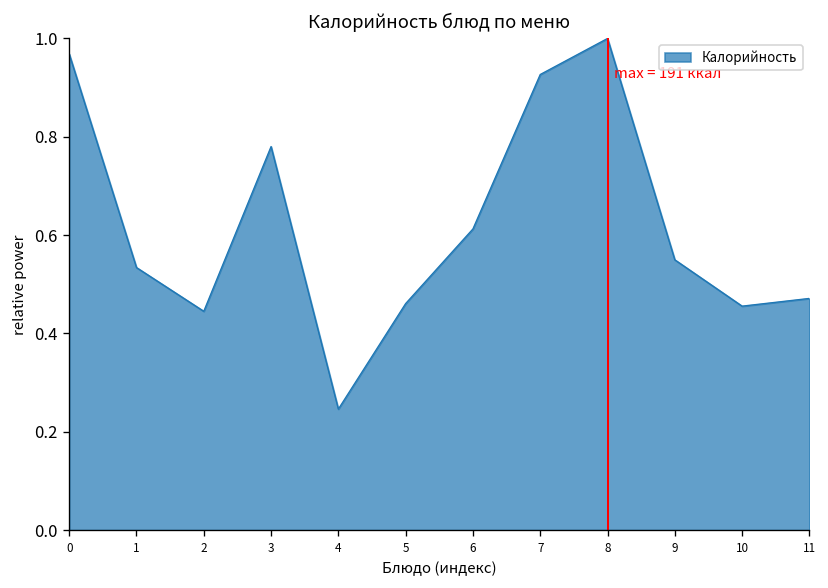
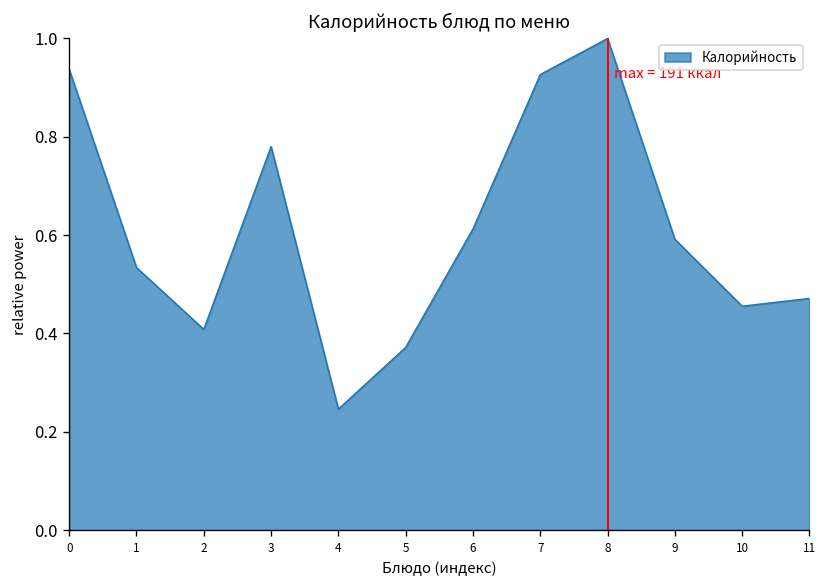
  {
-   "0": 0.97,
+   "0": 0.94,
    "1": 0.53,
-   "2": 0.45,
+   "2": 0.41,
    "3": 0.78,
    "4": 0.25,
-   "5": 0.46,
+   "5": 0.37,
    "6": 0.61,
    "7": 0.93,
-   "9": 0.55,
+   "9": 0.59,
    "10": 0.46,
    "11": 0.47
  }
